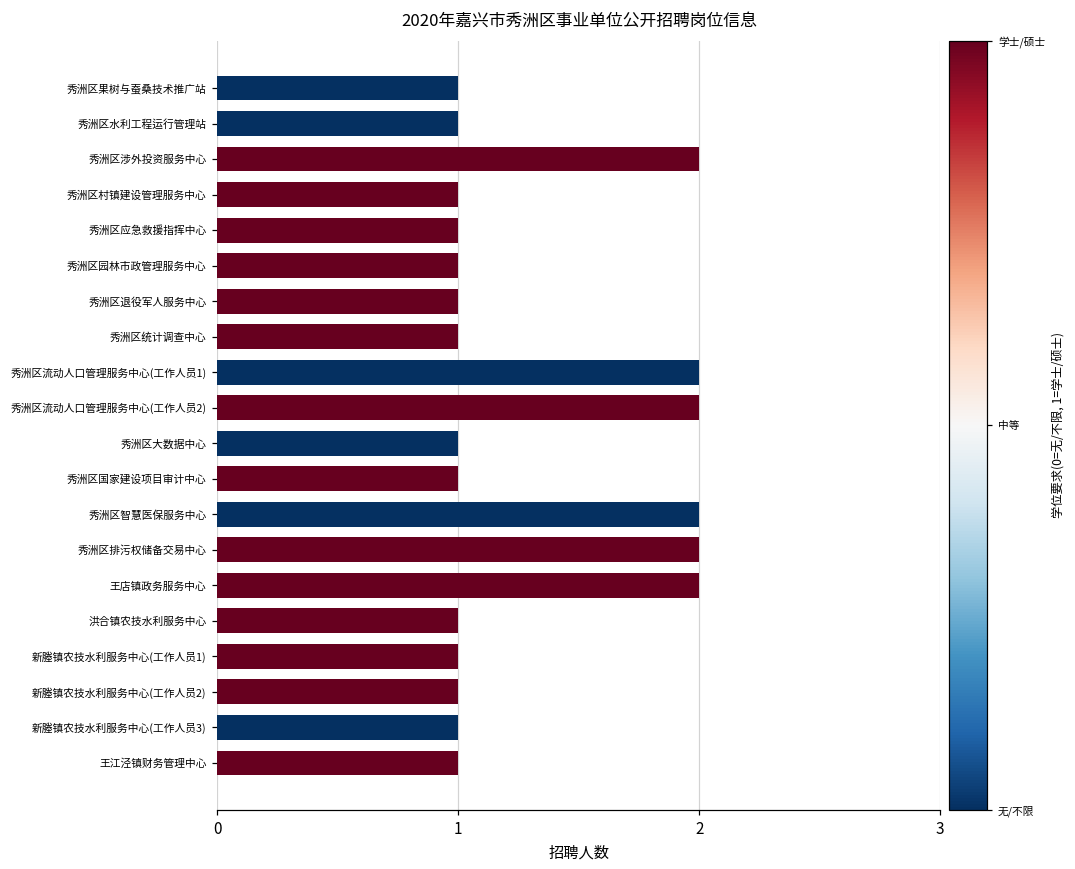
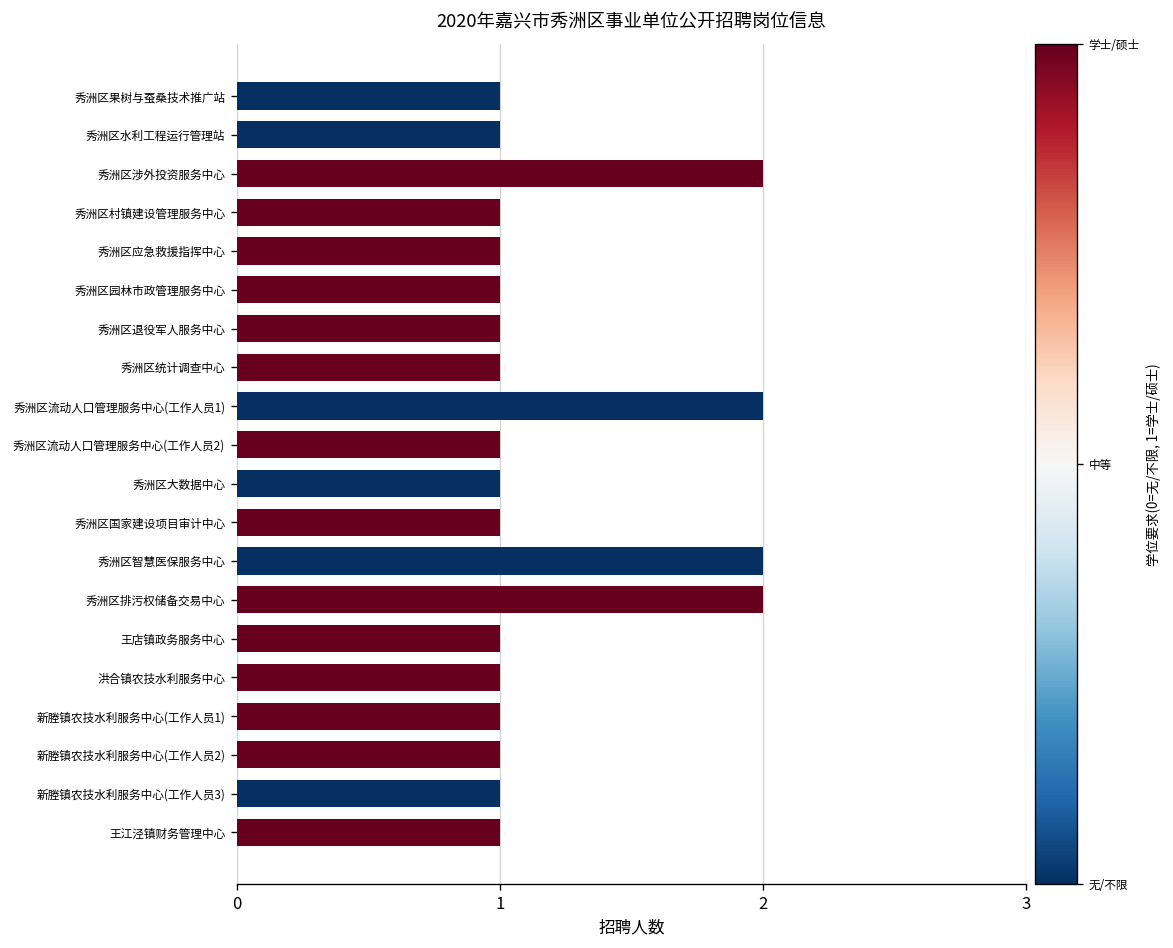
  {
    "秀洲区果树与蚕桑技术推广站": 1,
    "秀洲区水利工程运行管理站": 1,
    "秀洲区涉外投资服务中心": 2,
    "秀洲区村镇建设管理服务中心": 1,
    "秀洲区应急救援指挥中心": 1,
    "秀洲区园林市政管理服务中心": 1,
    "秀洲区退役军人服务中心": 1,
    "秀洲区统计调查中心": 1,
    "秀洲区流动人口管理服务中心(工作人员1)": 2,
-   "秀洲区流动人口管理服务中心(工作人员2)": 2,
+   "秀洲区流动人口管理服务中心(工作人员2)": 1,
    "秀洲区大数据中心": 1,
    "秀洲区国家建设项目审计中心": 1,
    "秀洲区智慧医保服务中心": 2,
    "秀洲区排污权储备交易中心": 2,
-   "王店镇政务服务中心": 2,
+   "王店镇政务服务中心": 1,
    "洪合镇农技水利服务中心": 1,
    "新塍镇农技水利服务中心(工作人员1)": 1,
    "新塍镇农技水利服务中心(工作人员2)": 1,
    "新塍镇农技水利服务中心(工作人员3)": 1,
    "王江泾镇财务管理中心": 1
  }
